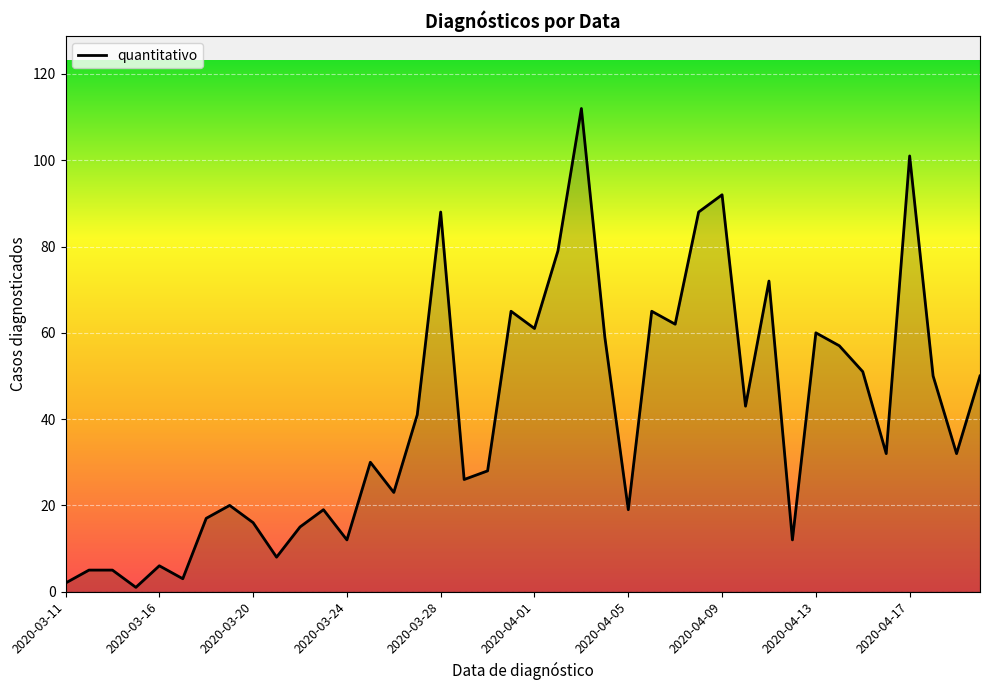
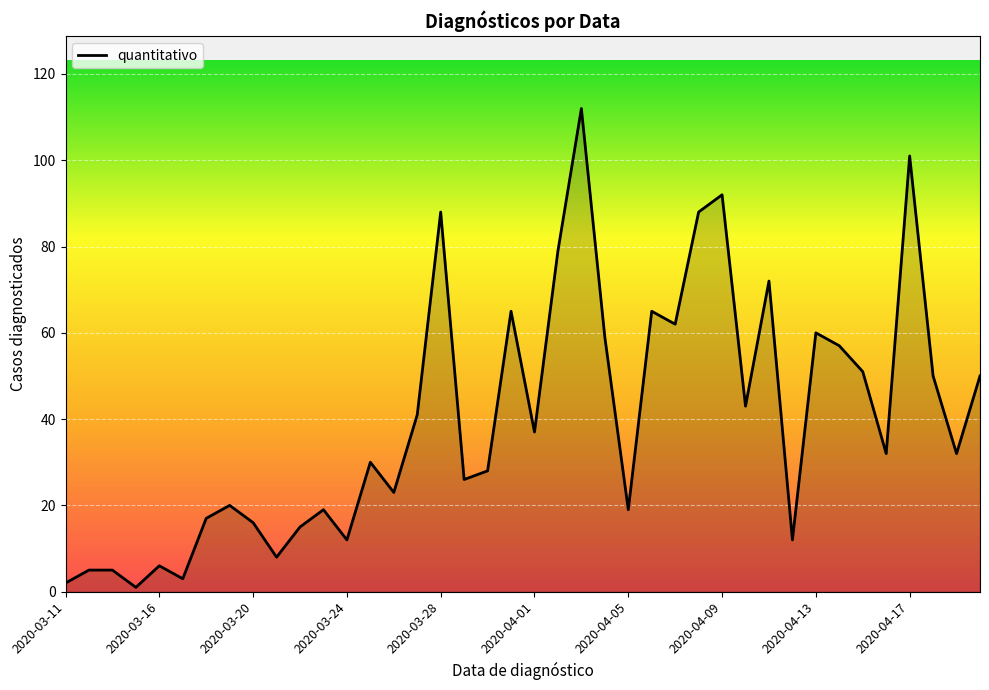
  {
    "2020-03-11": 2,
    "2020-03-16": 6,
    "2020-03-20": 16,
    "2020-03-24": 12,
    "2020-03-28": 88,
-   "2020-04-01": 61,
+   "2020-04-01": 37,
    "2020-04-05": 19,
    "2020-04-09": 92,
    "2020-04-13": 60,
    "2020-04-17": 101
  }
